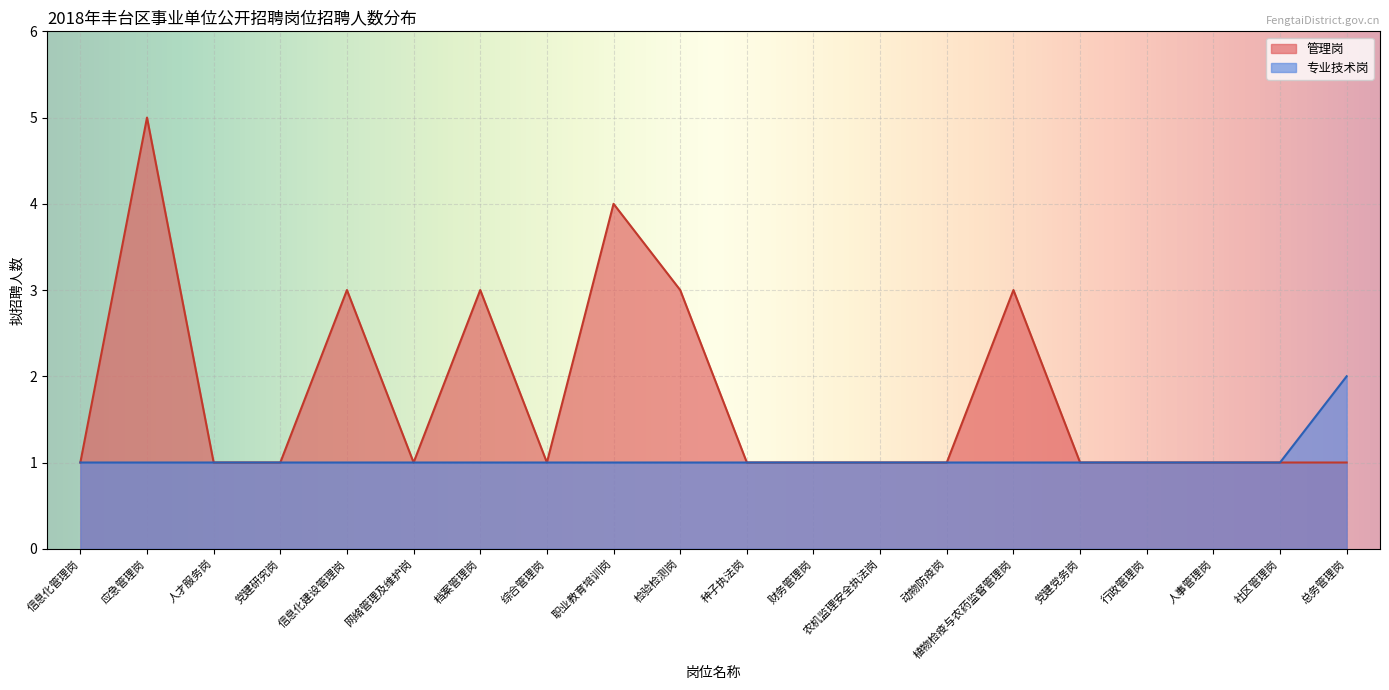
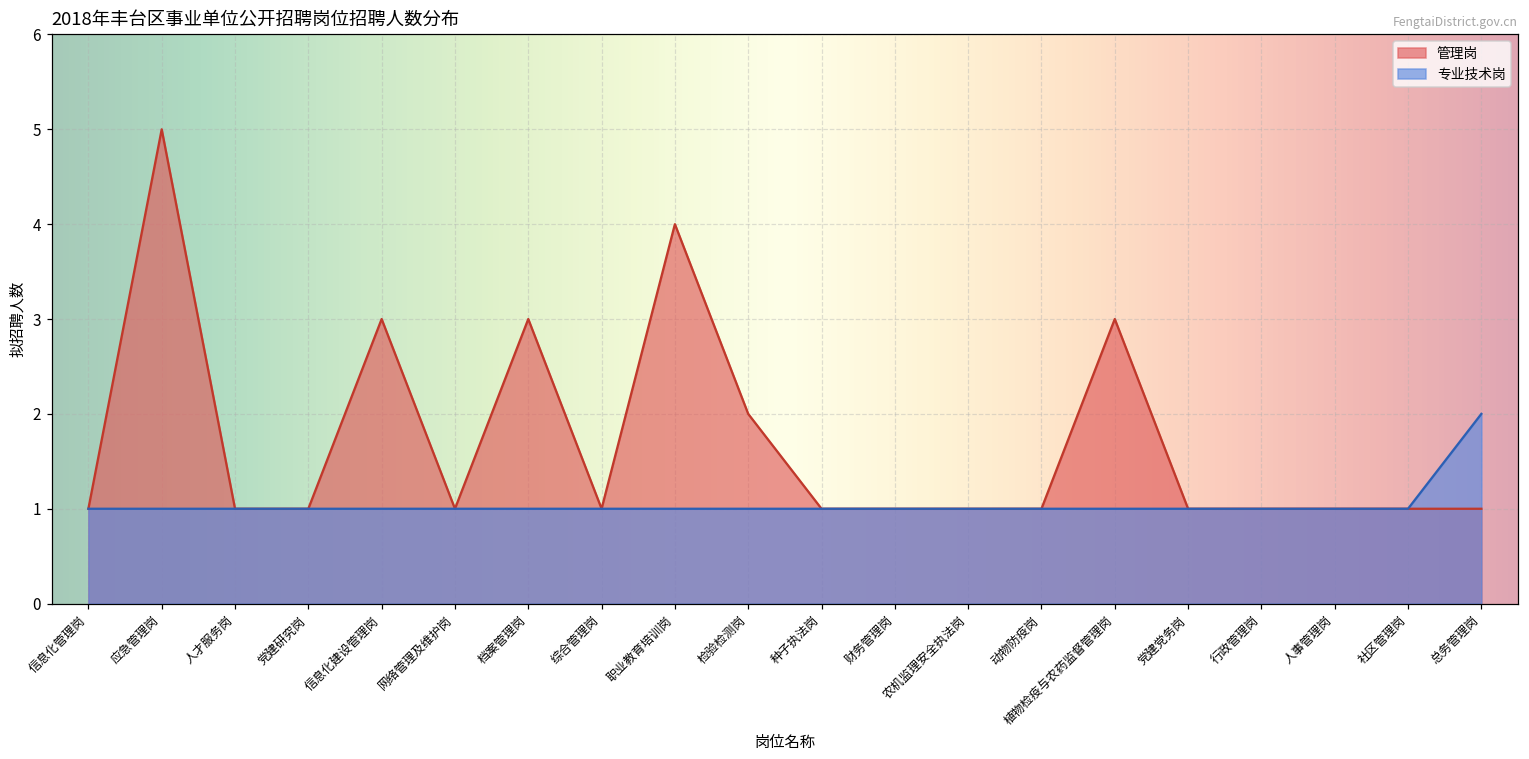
  {
    "管理岗": {
      "应急管理岗": 5,
      "信息化建设管理岗": 3,
      "档案管理岗": 3,
      "职业教育培训岗": 4,
-     "检验检测岗": 3,
+     "检验检测岗": 2,
      "植物检疫与农药监督管理岗": 3,
      "总务管理岗": 1
    },
    "专业技术岗": {
      "应急管理岗": 1,
      "信息化建设管理岗": 1,
      "档案管理岗": 1,
      "职业教育培训岗": 1,
      "检验检测岗": 1,
      "植物检疫与农药监督管理岗": 1,
      "总务管理岗": 2
    }
  }
